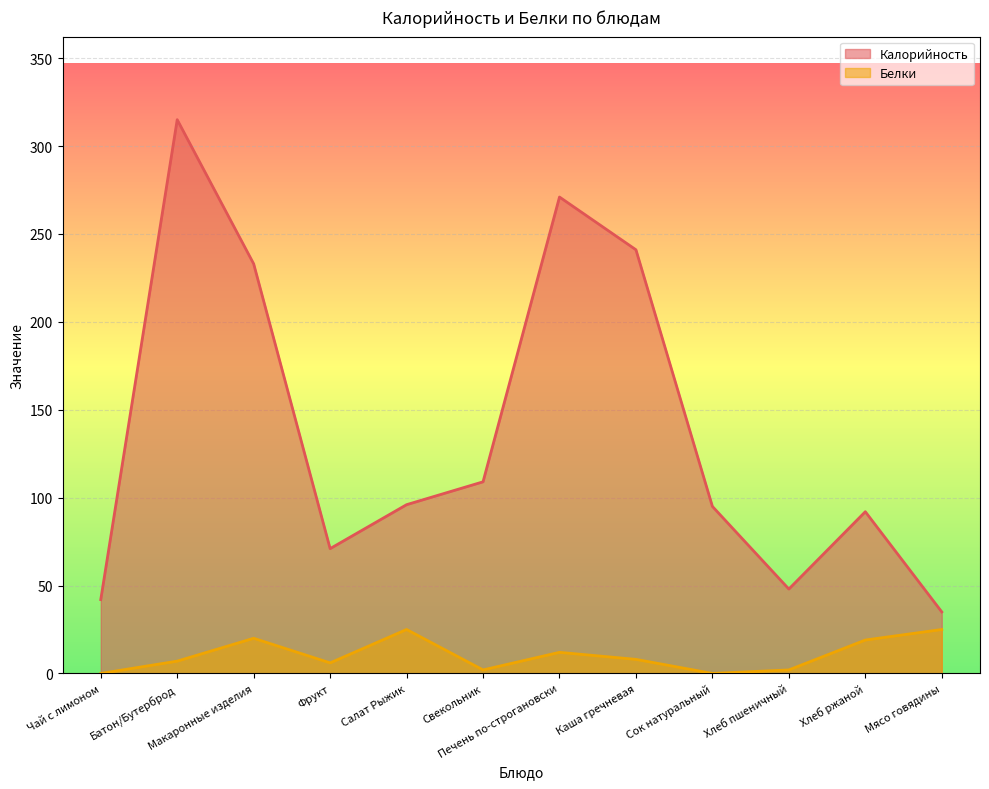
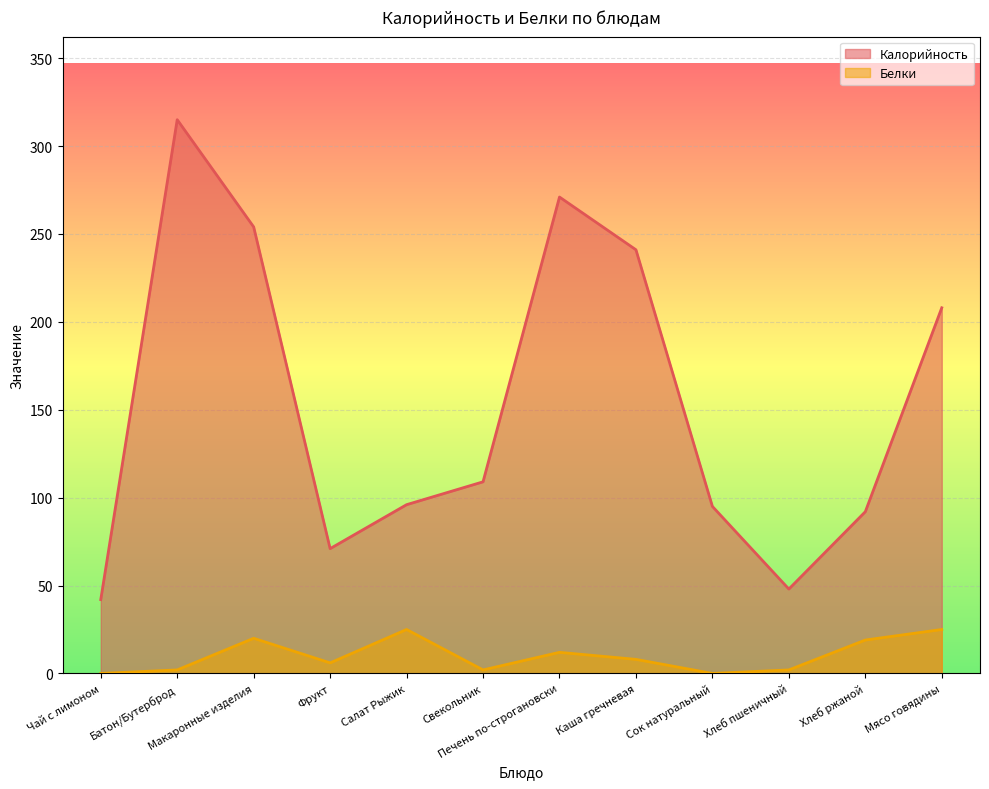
  {
    "Калорийность": {
      "Чай с лимоном": 42,
      "Батон/Бутерброд": 315,
-     "Макаронные изделия": 233,
+     "Макаронные изделия": 254,
      "Фрукт": 71,
      "Салат Рыжик": 96,
      "Свекольник": 109,
      "Печень по-строгановски": 271,
      "Каша гречневая": 241,
      "Сок натуральный": 95,
      "Хлеб пшеничный": 48,
      "Хлеб ржаной": 92,
-     "Мясо говядины": 35
+     "Мясо говядины": 208
    },
    "Белки": {
      "Чай с лимоном": 0,
-     "Батон/Бутерброд": 7,
+     "Батон/Бутерброд": 2,
      "Макаронные изделия": 20,
      "Фрукт": 6,
      "Салат Рыжик": 25,
      "Свекольник": 2,
      "Печень по-строгановски": 12,
      "Каша гречневая": 8,
      "Сок натуральный": 0,
      "Хлеб пшеничный": 2,
      "Хлеб ржаной": 19,
      "Мясо говядины": 25
    }
  }
